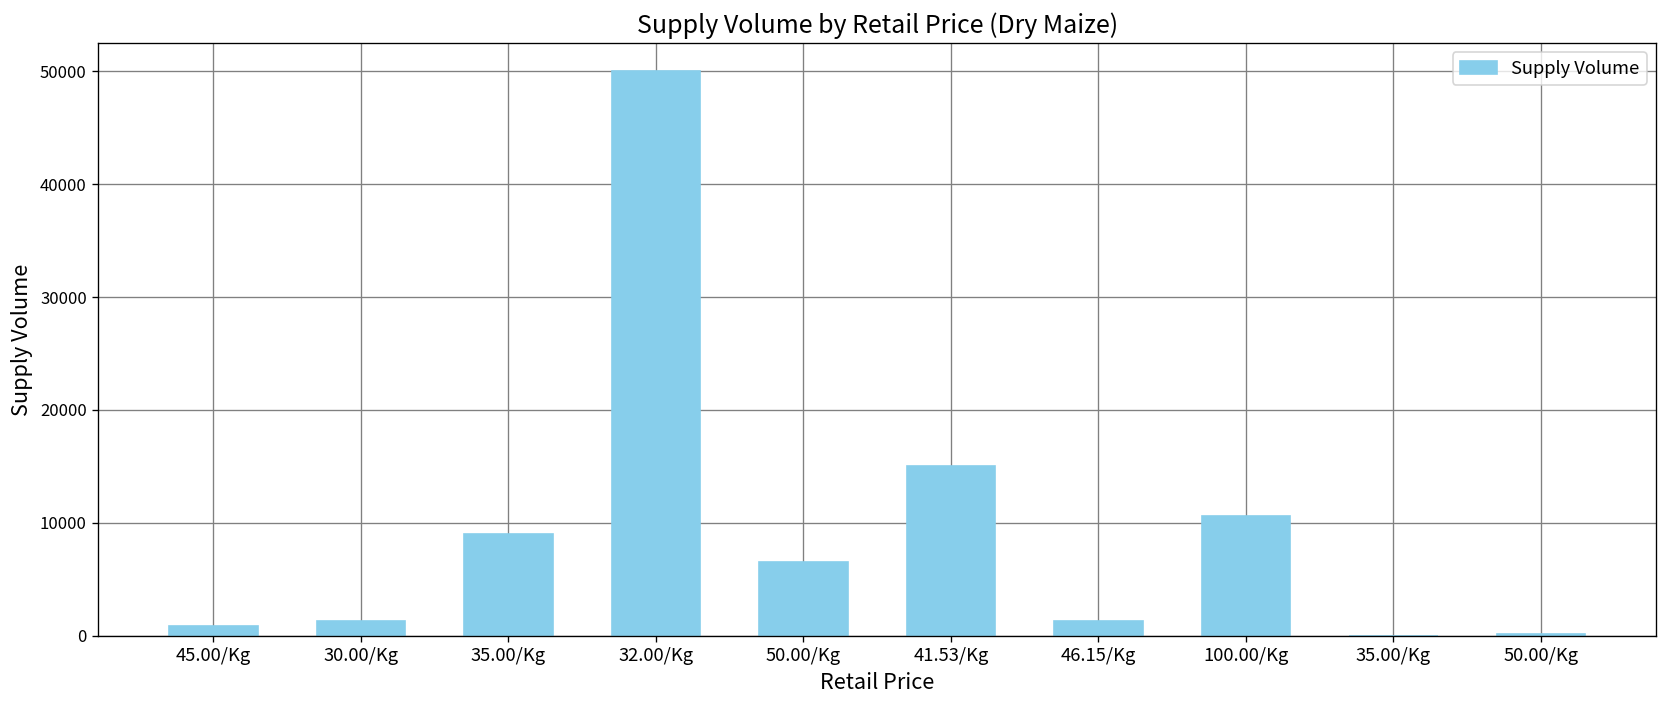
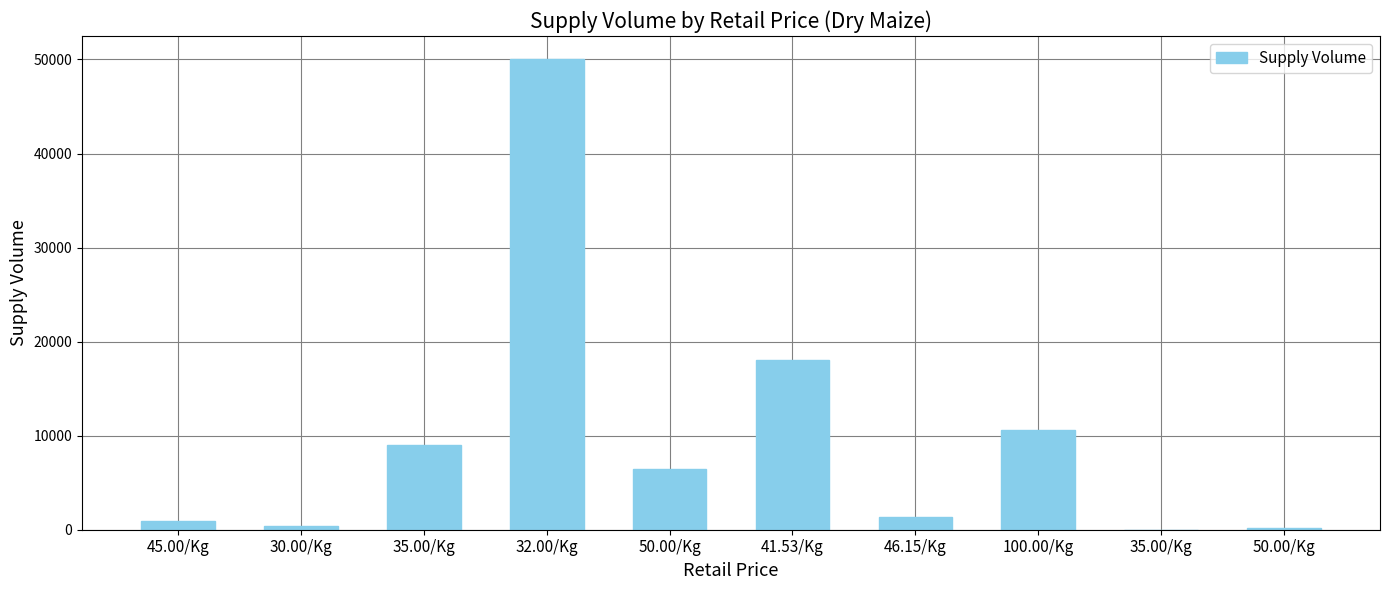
  {
    "45.00/Kg": 1000,
-   "30.00/Kg": 1000,
+   "30.00/Kg": 0,
    "32.00/Kg": 50000,
-   "41.53/Kg": 15000,
+   "41.53/Kg": 18000,
    "46.15/Kg": 1000,
    "100.00/Kg": 11000
  }
